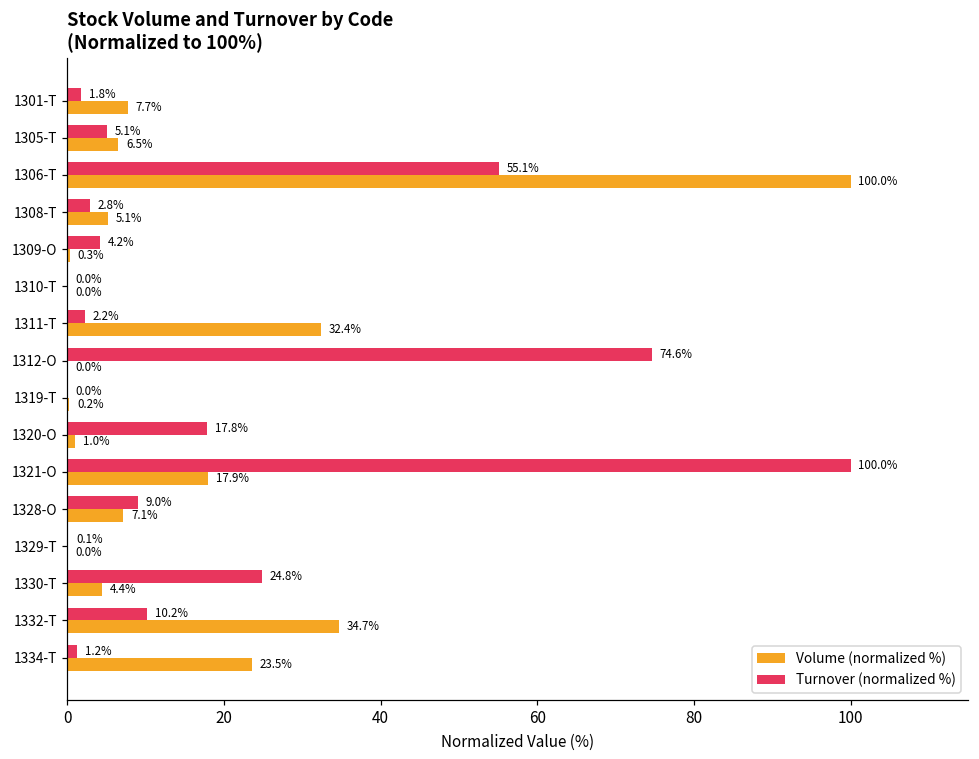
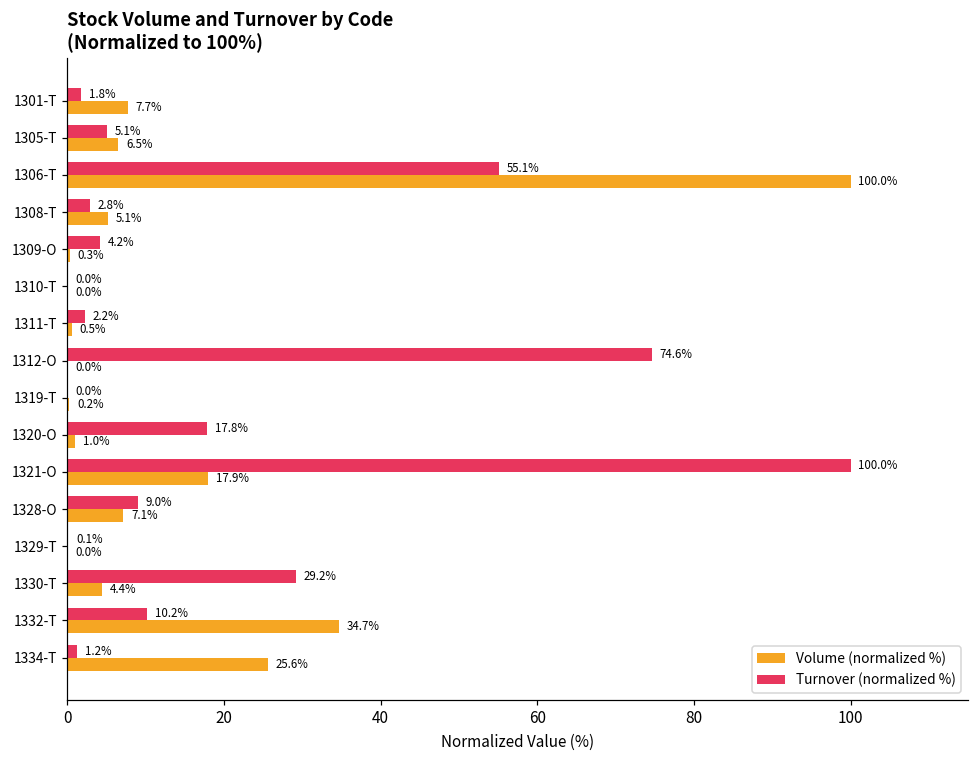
  {
    "Volume (normalized %)": {
      "1301-T": "7.7%",
      "1305-T": "6.5%",
      "1306-T": "100.0%",
      "1308-T": "5.1%",
      "1309-O": "0.3%",
      "1310-T": "0.0%",
-     "1311-T": "32.4%",
+     "1311-T": "0.5%",
      "1312-O": "0.0%",
      "1319-T": "0.2%",
      "1320-O": "1.0%",
      "1321-O": "17.9%",
      "1328-O": "7.1%",
      "1329-T": "0.0%",
      "1330-T": "4.4%",
      "1332-T": "34.7%",
-     "1334-T": "23.5%"
+     "1334-T": "25.6%"
    },
    "Turnover (normalized %)": {
      "1301-T": "1.8%",
      "1305-T": "5.1%",
      "1306-T": "55.1%",
      "1308-T": "2.8%",
      "1309-O": "4.2%",
      "1310-T": "0.0%",
      "1311-T": "2.2%",
      "1312-O": "74.6%",
      "1319-T": "0.0%",
      "1320-O": "17.8%",
      "1321-O": "100.0%",
      "1328-O": "9.0%",
      "1329-T": "0.1%",
-     "1330-T": "24.8%",
+     "1330-T": "29.2%",
      "1332-T": "10.2%",
      "1334-T": "1.2%"
    }
  }
